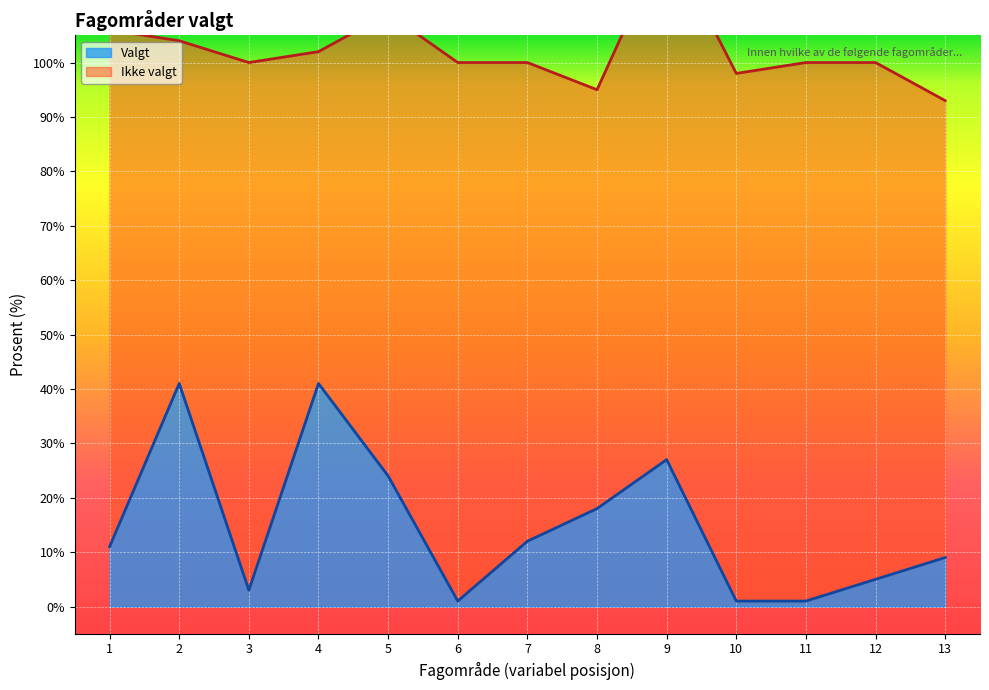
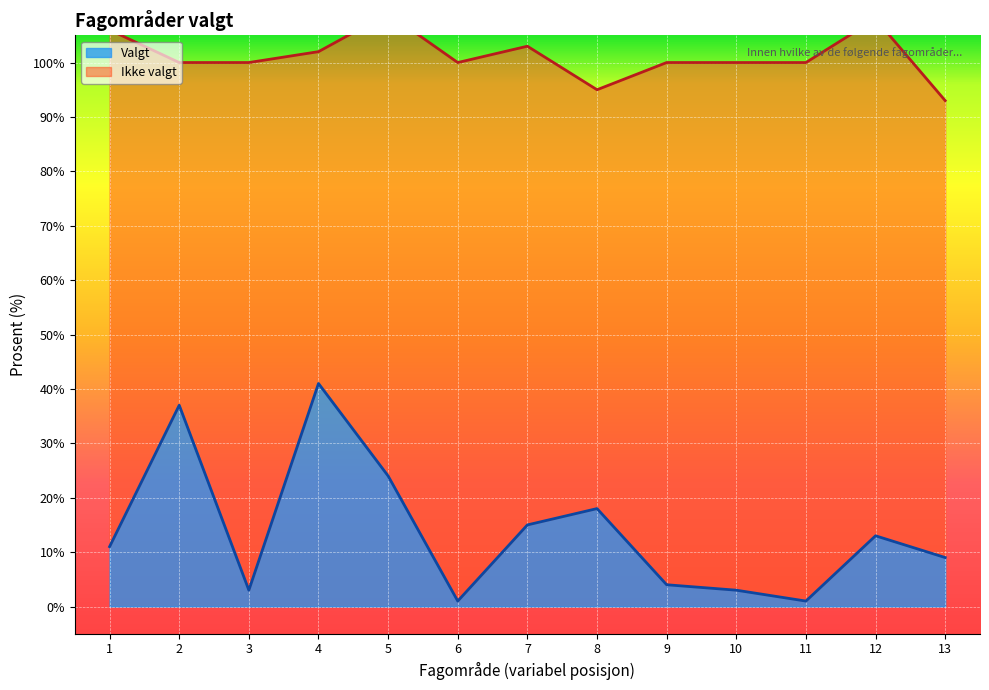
  {
    "Valgt": {
      "1": "11%",
-     "2": "41%",
+     "2": "37%",
      "3": "3%",
      "4": "41%",
      "5": "24%",
      "6": "1%",
-     "7": "12%",
+     "7": "15%",
      "8": "18%",
-     "9": "27%",
-     "10": "1%",
+     "9": "4%",
+     "10": "3%",
      "11": "1%",
-     "12": "5%",
+     "12": "13%",
      "13": "9%"
    },
    "Ikke valgt": {
      "3": "97%",
      "4": "61%",
      "6": "99%",
      "7": "88%",
      "8": "77%",
      "10": "97%",
      "11": "99%",
      "13": "84%"
    }
  }
